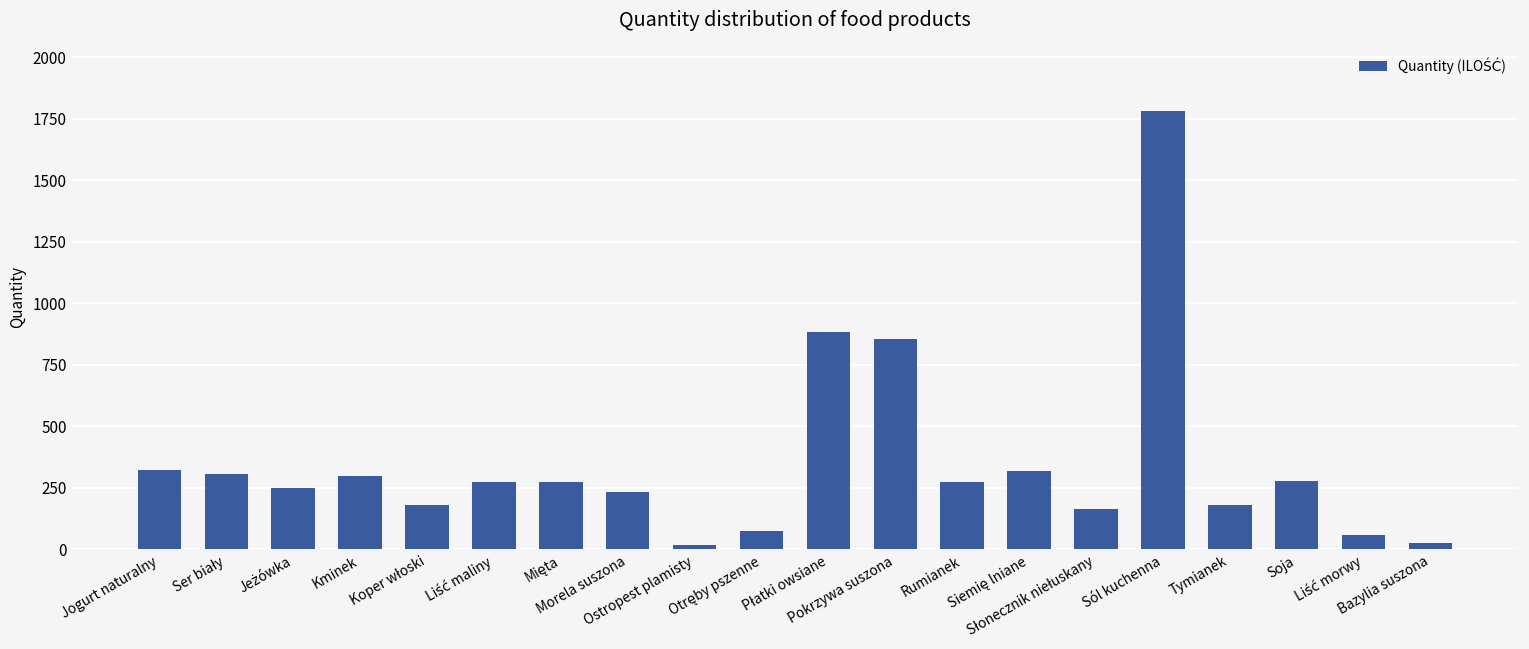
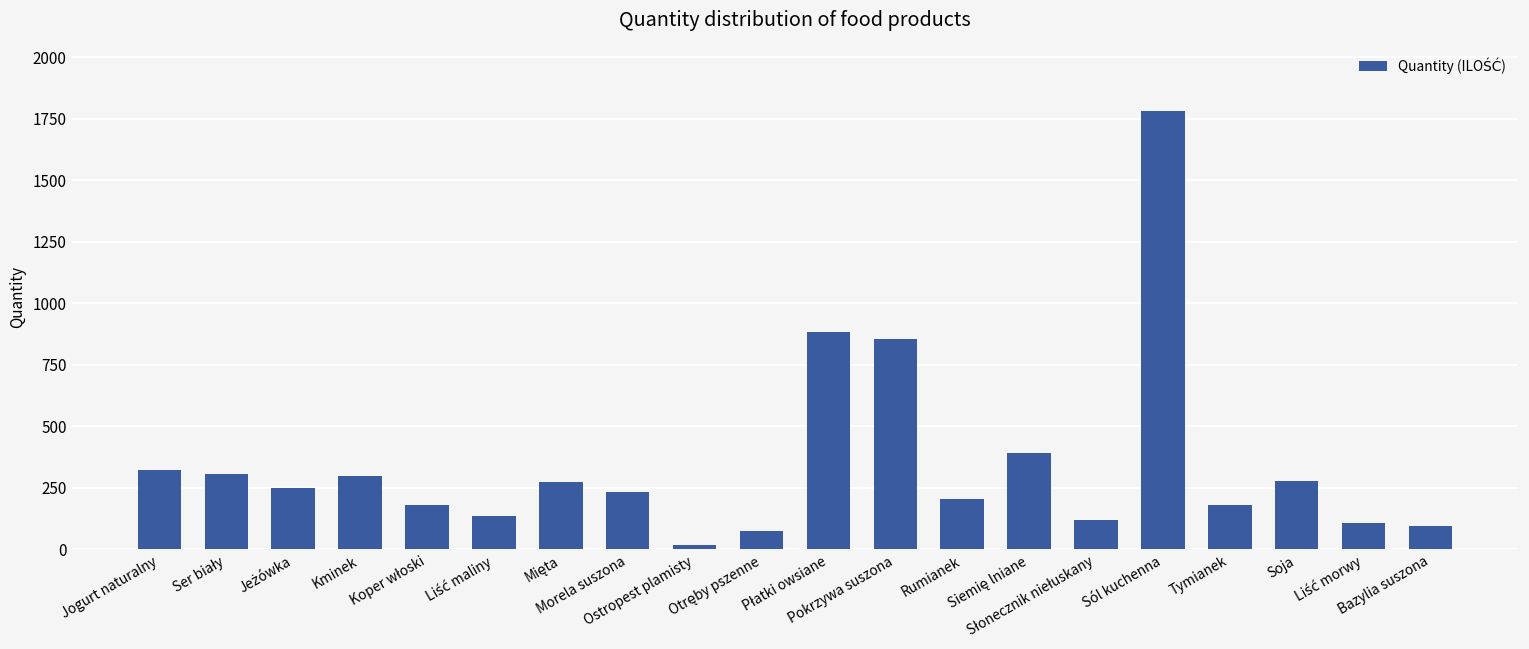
  {
    "Jogurt naturalny": 320,
    "Ser biały": 310,
    "Jeżówka": 250,
    "Kminek": 300,
    "Koper włoski": 180,
-   "Liść maliny": 270,
+   "Liść maliny": 140,
    "Mięta": 270,
    "Morela suszona": 230,
    "Ostropest plamisty": 20,
    "Otręby pszenne": 70,
    "Płatki owsiane": 890,
    "Pokrzywa suszona": 860,
-   "Rumianek": 270,
-   "Siemię lniane": 320,
-   "Słonecznik niełuskany": 160,
+   "Rumianek": 200,
+   "Siemię lniane": 390,
+   "Słonecznik niełuskany": 120,
    "Sól kuchenna": 1780,
    "Tymianek": 180,
    "Soja": 280,
-   "Liść morwy": 60,
-   "Bazylia suszona": 30
+   "Liść morwy": 110,
+   "Bazylia suszona": 90
  }
